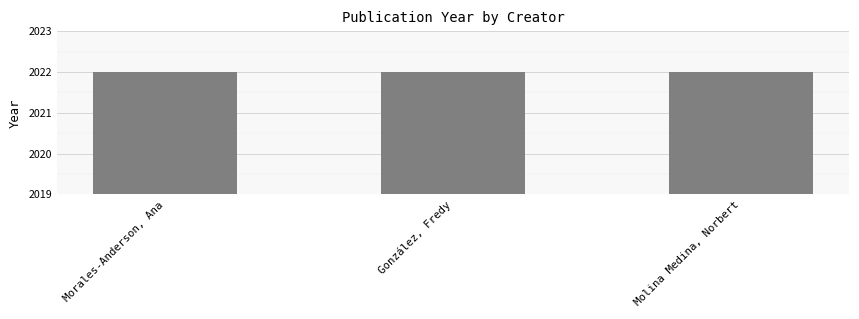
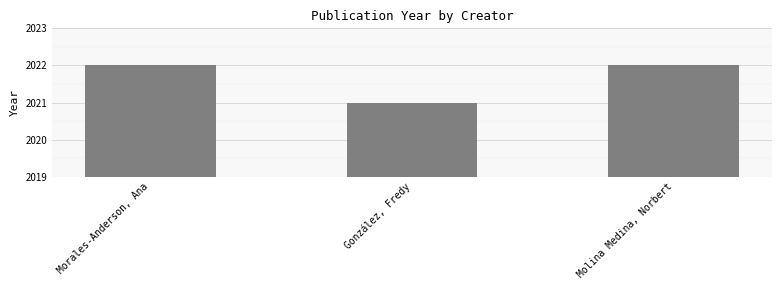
  {
    "Morales-Anderson, Ana": 2022,
-   "González, Fredy": 2022,
+   "González, Fredy": 2021,
    "Molina Medina, Norbert": 2022
  }
